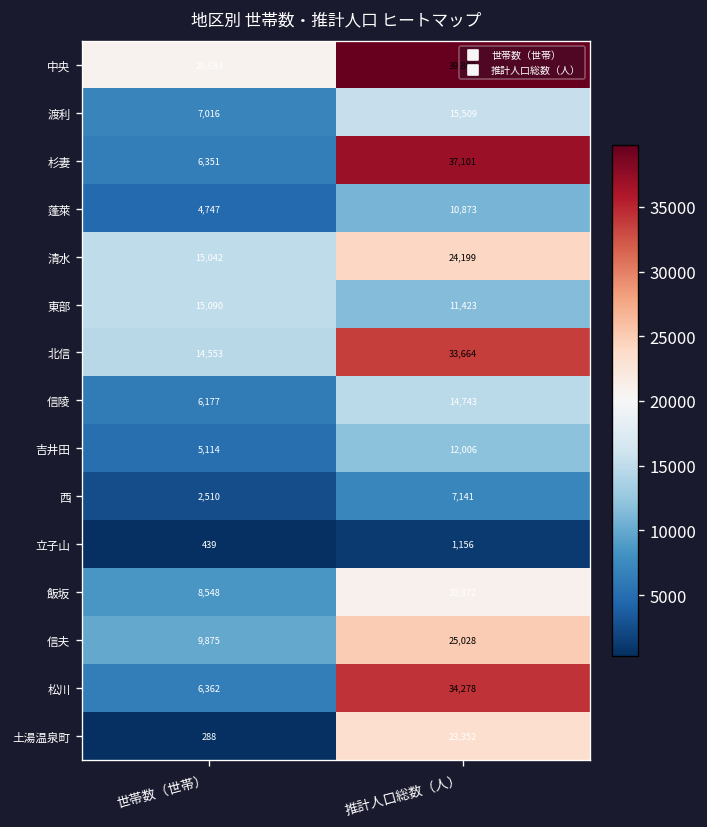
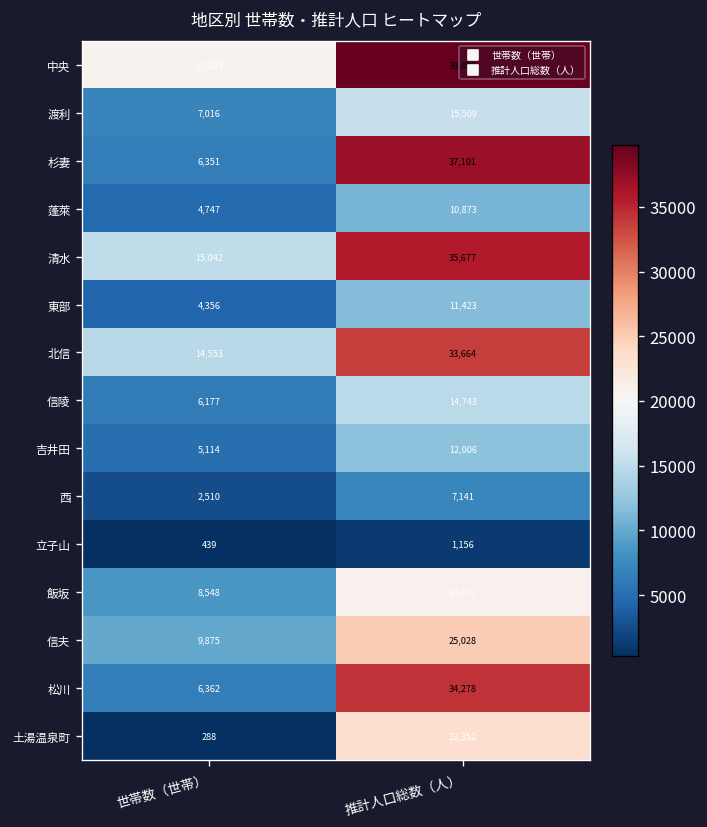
  {
    "渡利": {
      "世帯数（世帯）": "7,016",
      "推計人口総数（人）": "15,509"
    },
    "杉妻": {
      "世帯数（世帯）": "6,351",
      "推計人口総数（人）": "37,101"
    },
    "蓬萊": {
      "世帯数（世帯）": "4,747",
      "推計人口総数（人）": "10,873"
    },
    "清水": {
      "世帯数（世帯）": "15,042",
-     "推計人口総数（人）": "24,199"
+     "推計人口総数（人）": "35,677"
    },
    "東部": {
-     "世帯数（世帯）": "15,090",
+     "世帯数（世帯）": "4,356",
      "推計人口総数（人）": "11,423"
    },
    "北信": {
      "世帯数（世帯）": "14,553",
      "推計人口総数（人）": "33,664"
    },
    "信陵": {
      "世帯数（世帯）": "6,177",
      "推計人口総数（人）": "14,743"
    },
    "吉井田": {
      "世帯数（世帯）": "5,114",
      "推計人口総数（人）": "12,006"
    },
    "西": {
      "世帯数（世帯）": "2,510",
      "推計人口総数（人）": "7,141"
    },
    "立子山": {
      "世帯数（世帯）": "439",
      "推計人口総数（人）": "1,156"
    },
    "飯坂": {
      "世帯数（世帯）": "8,548"
    },
    "信夫": {
      "世帯数（世帯）": "9,875",
      "推計人口総数（人）": "25,028"
    },
    "松川": {
      "世帯数（世帯）": "6,362",
      "推計人口総数（人）": "34,278"
    },
    "土湯温泉町": {
      "世帯数（世帯）": "288",
      "推計人口総数（人）": "23,352"
    }
  }
